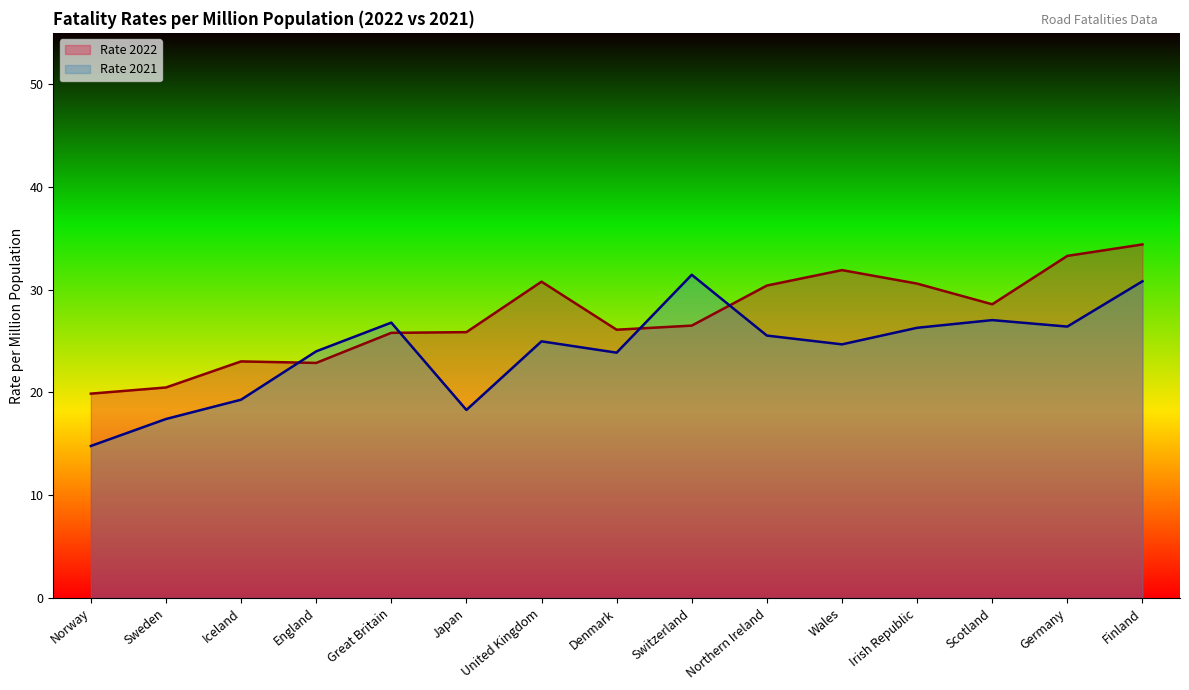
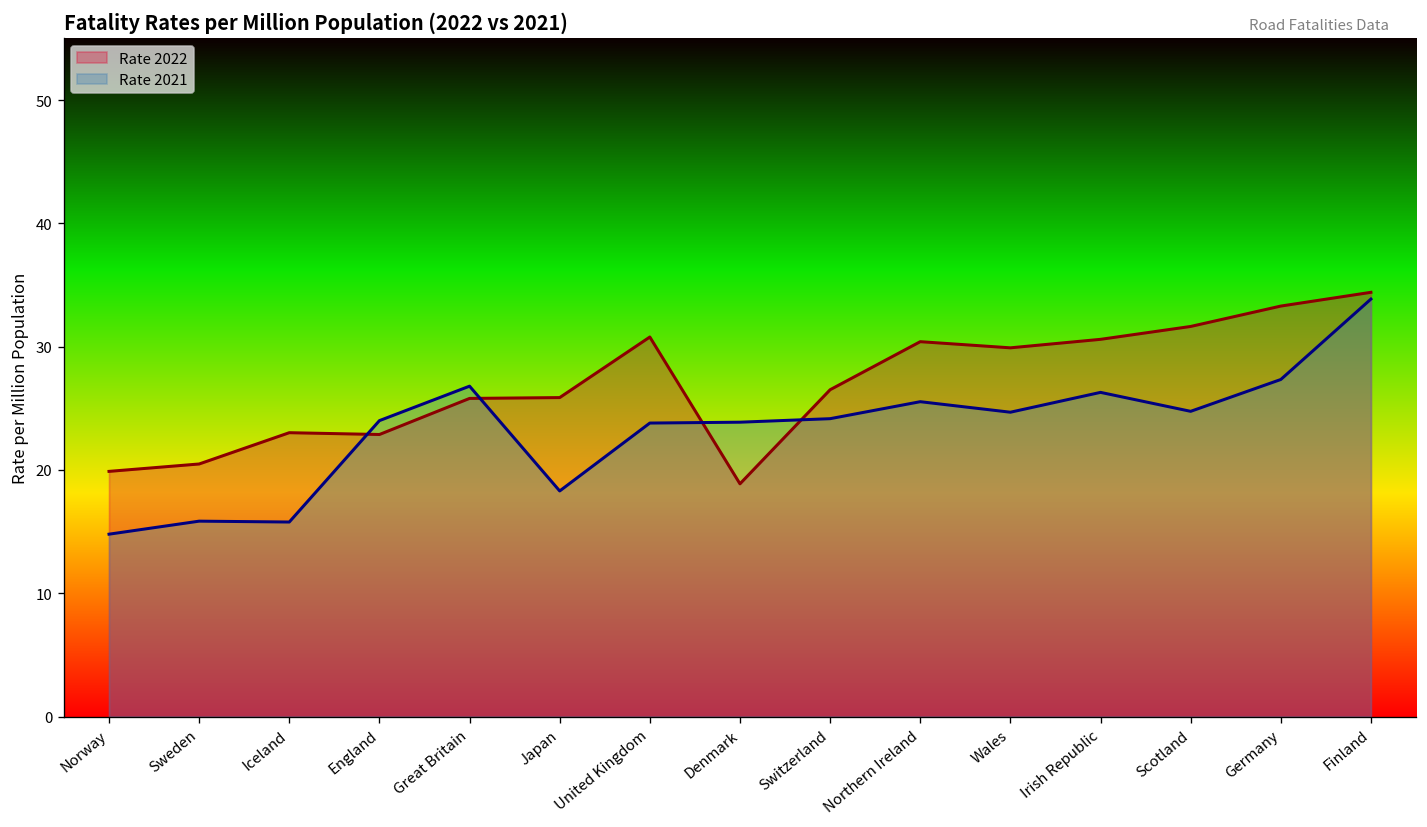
  {
    "Rate 2022": {
      "Norway": 19.9,
      "Sweden": 20.5,
      "Iceland": 23.0,
      "England": 22.9,
      "Great Britain": 25.8,
      "Japan": 25.9,
      "United Kingdom": 30.8,
-     "Denmark": 26.1,
+     "Denmark": 18.9,
      "Switzerland": 26.5,
      "Northern Ireland": 30.4,
-     "Wales": 31.9,
+     "Wales": 29.9,
      "Irish Republic": 30.6,
-     "Scotland": 28.6,
+     "Scotland": 31.6,
      "Germany": 33.3,
      "Finland": 34.4
    },
    "Rate 2021": {
      "Norway": 14.8,
-     "Sweden": 17.4,
-     "Iceland": 19.3,
+     "Sweden": 15.8,
+     "Iceland": 15.8,
      "England": 24.0,
      "Great Britain": 26.8,
      "Japan": 18.3,
-     "United Kingdom": 25.0,
+     "United Kingdom": 23.8,
      "Denmark": 23.9,
-     "Switzerland": 31.5,
+     "Switzerland": 24.2,
      "Northern Ireland": 25.5,
      "Wales": 24.7,
      "Irish Republic": 26.3,
-     "Scotland": 27.0,
-     "Germany": 26.4,
-     "Finland": 30.8
+     "Scotland": 24.8,
+     "Germany": 27.3,
+     "Finland": 33.9
    }
  }
